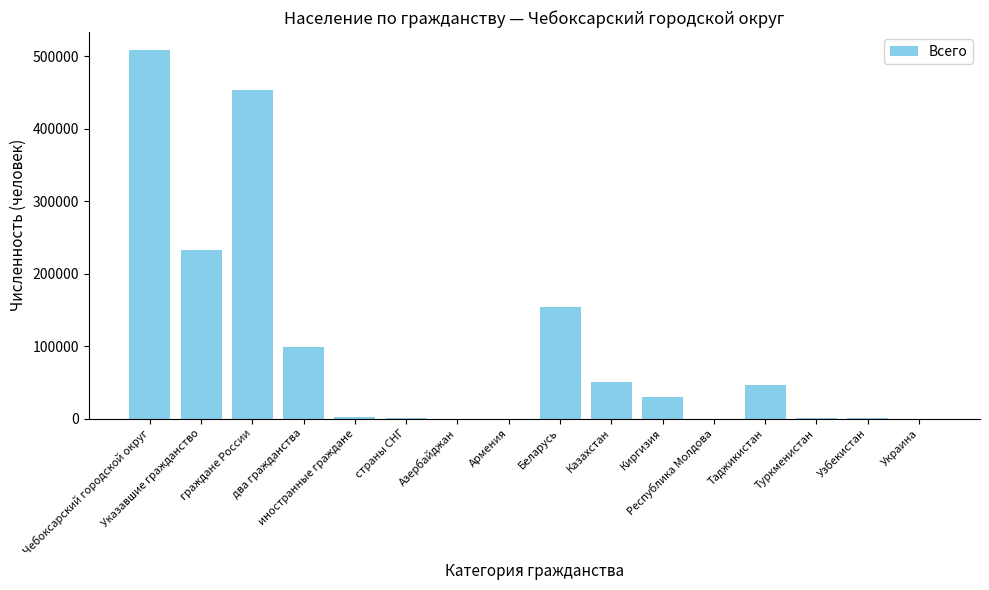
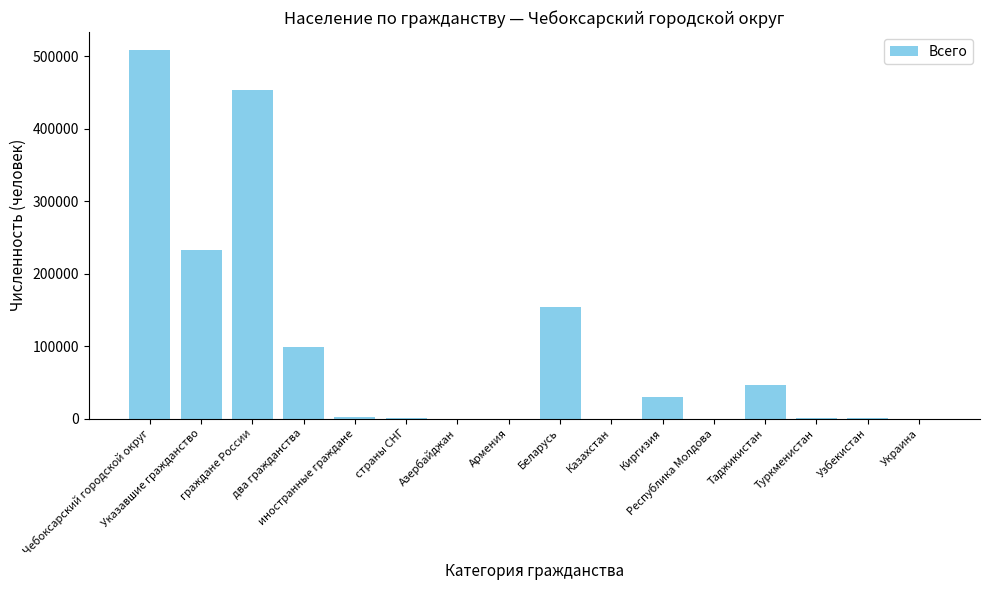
  {
    "Чебоксарский городской округ": 510000,
    "Указавшие гражданство": 230000,
    "граждане России": 450000,
    "два гражданства": 100000,
    "Беларусь": 150000,
-   "Казахстан": 50000,
+   "Казахстан": 0,
    "Киргизия": 30000,
    "Таджикистан": 50000
  }
